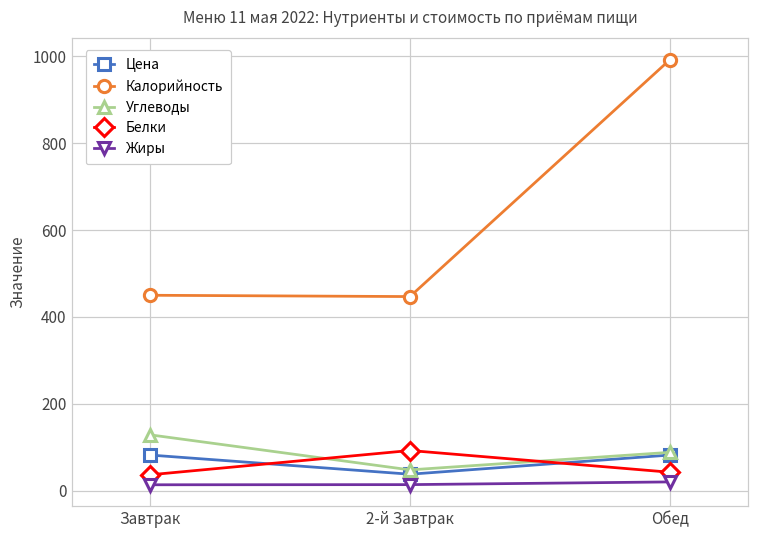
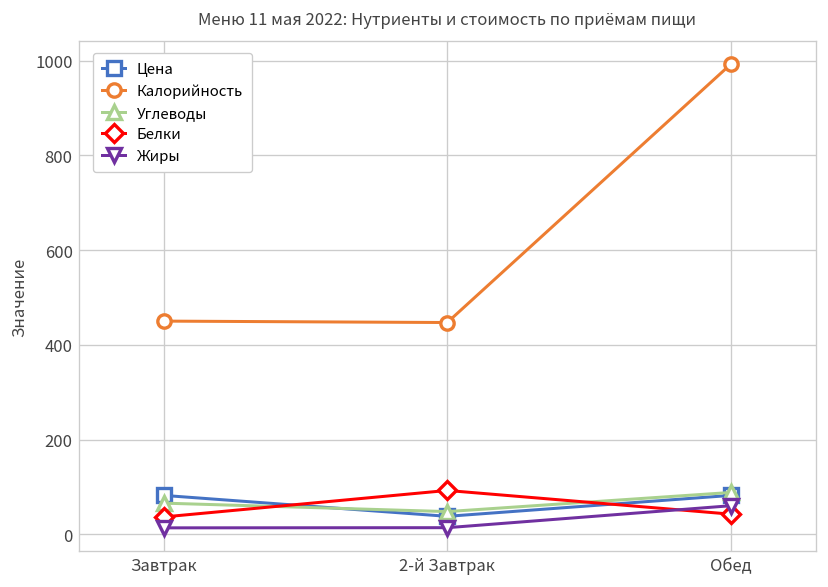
  {
    "Цена": {
      "Завтрак": 80,
      "2-й Завтрак": 40
    },
    "Калорийность": {
      "Завтрак": 450,
      "2-й Завтрак": 450,
      "Обед": 990
    },
    "Углеводы": {
-     "Завтрак": 130,
+     "Завтрак": 70,
      "2-й Завтрак": 50
    },
    "Белки": {
      "Завтрак": 40,
      "2-й Завтрак": 90,
      "Обед": 40
    },
    "Жиры": {
      "Завтрак": 10,
      "2-й Завтрак": 10,
-     "Обед": 20
+     "Обед": 60
    }
  }
